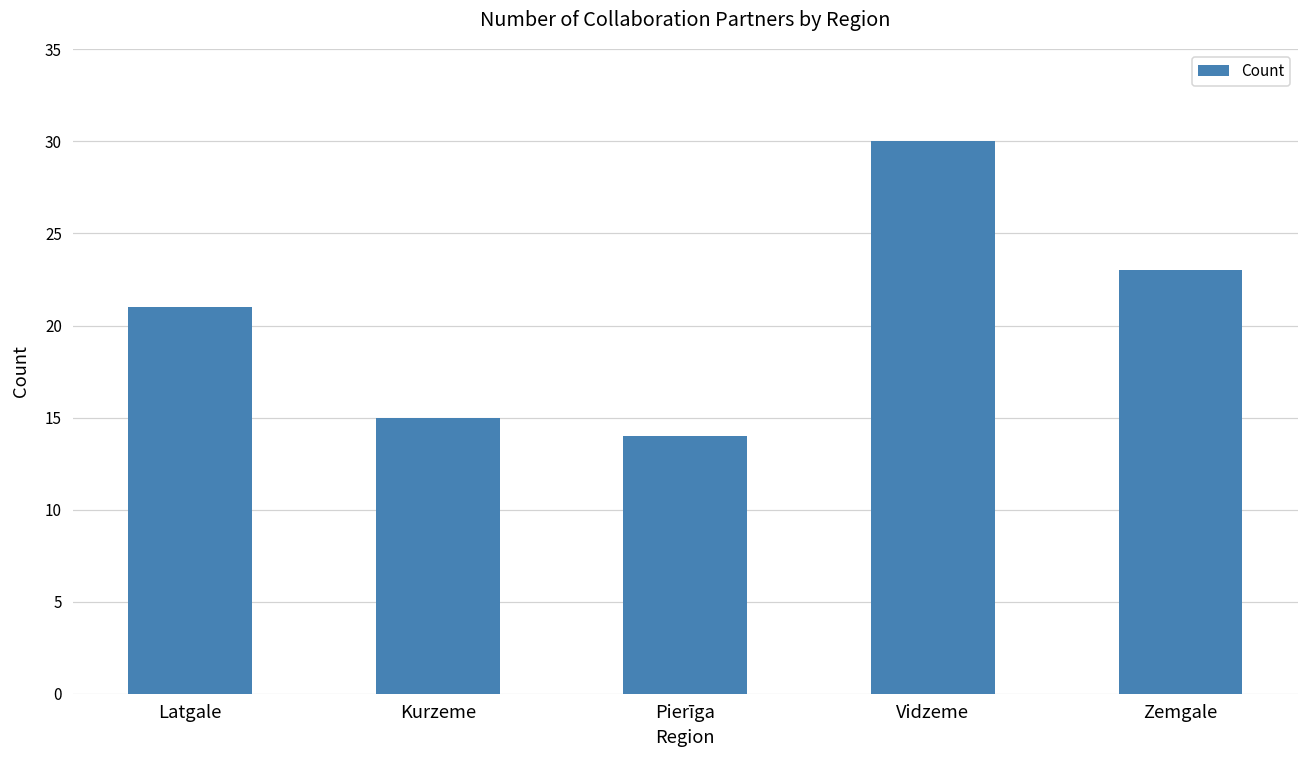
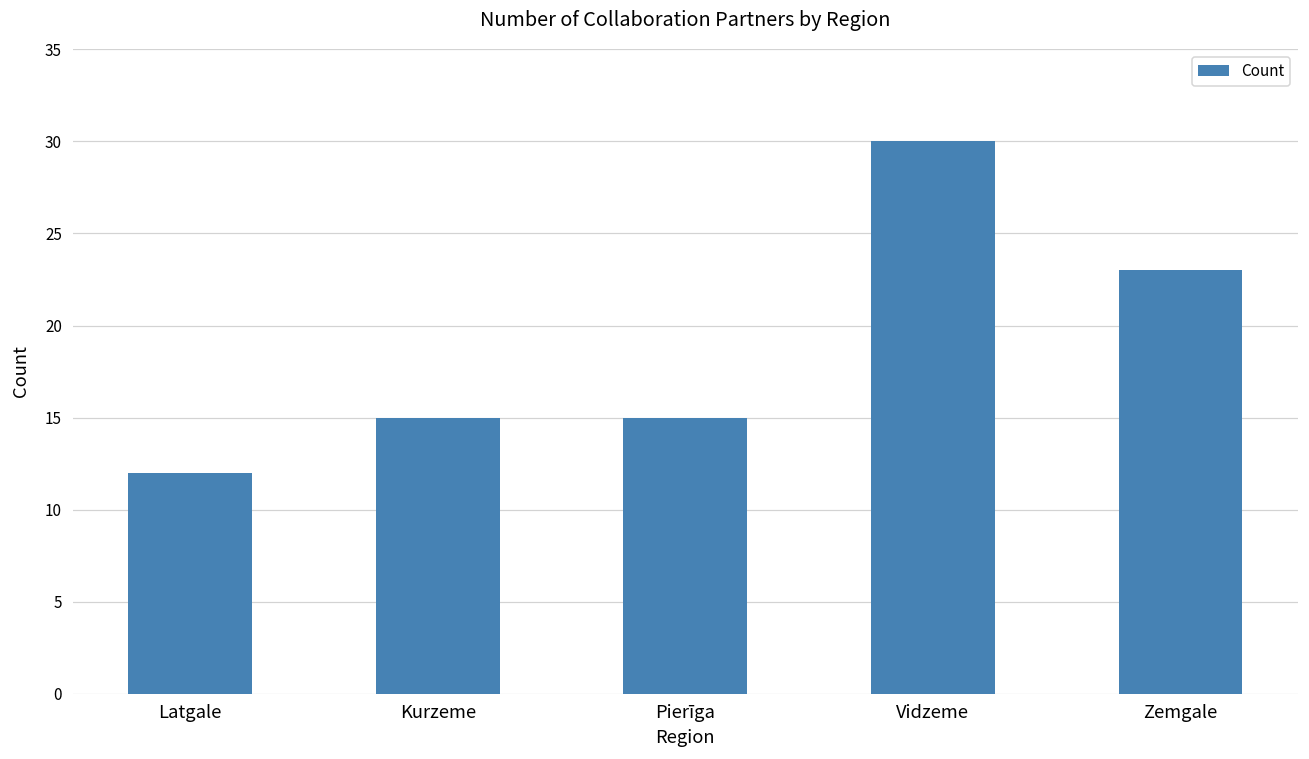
  {
-   "Latgale": 21,
+   "Latgale": 12,
    "Kurzeme": 15,
-   "Pierīga": 14,
+   "Pierīga": 15,
    "Vidzeme": 30,
    "Zemgale": 23
  }
